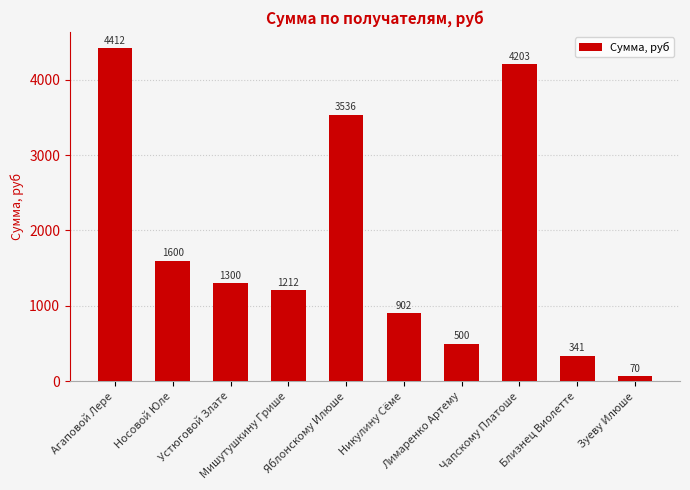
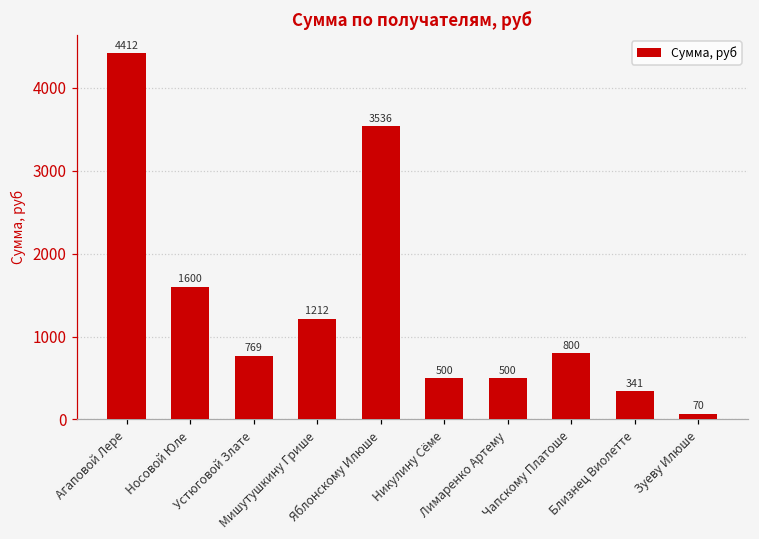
  {
    "Агаповой Лере": 4412,
    "Носовой Юле": 1600,
-   "Устюговой Злате": 1300,
+   "Устюговой Злате": 769,
    "Мишутушкину Грише": 1212,
    "Яблонскому Илюше": 3536,
-   "Никулину Сёме": 902,
+   "Никулину Сёме": 500,
    "Лимаренко Артему": 500,
-   "Чапскому Платоше": 4203,
+   "Чапскому Платоше": 800,
    "Близнец Виолетте": 341,
    "Зуеву Илюше": 70
  }
